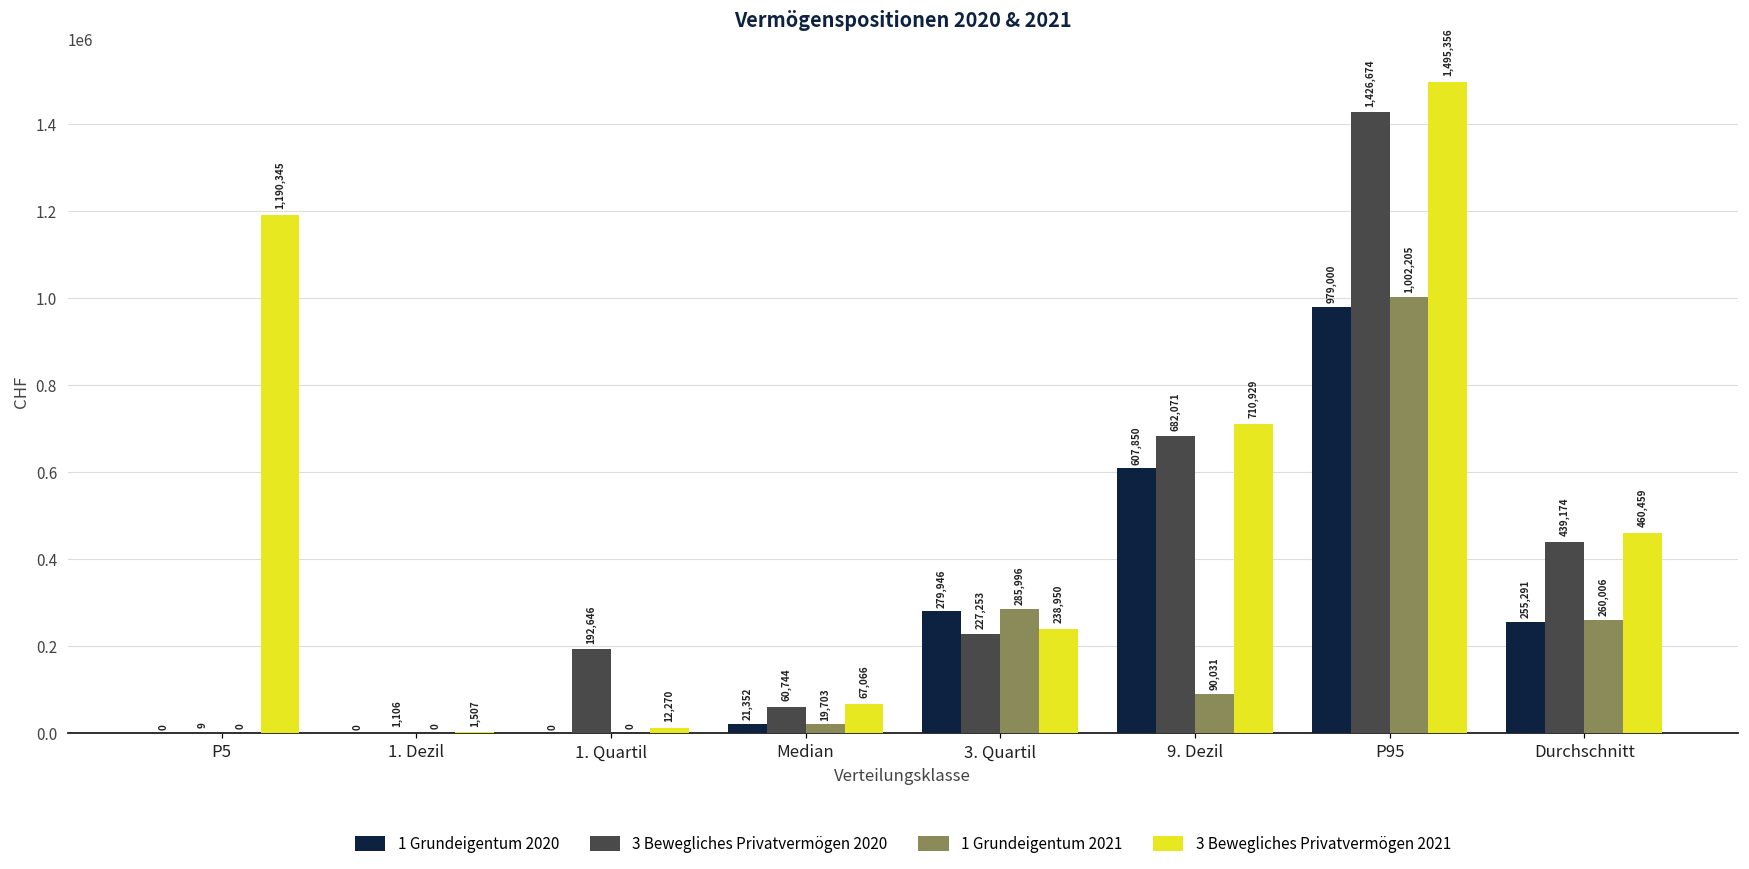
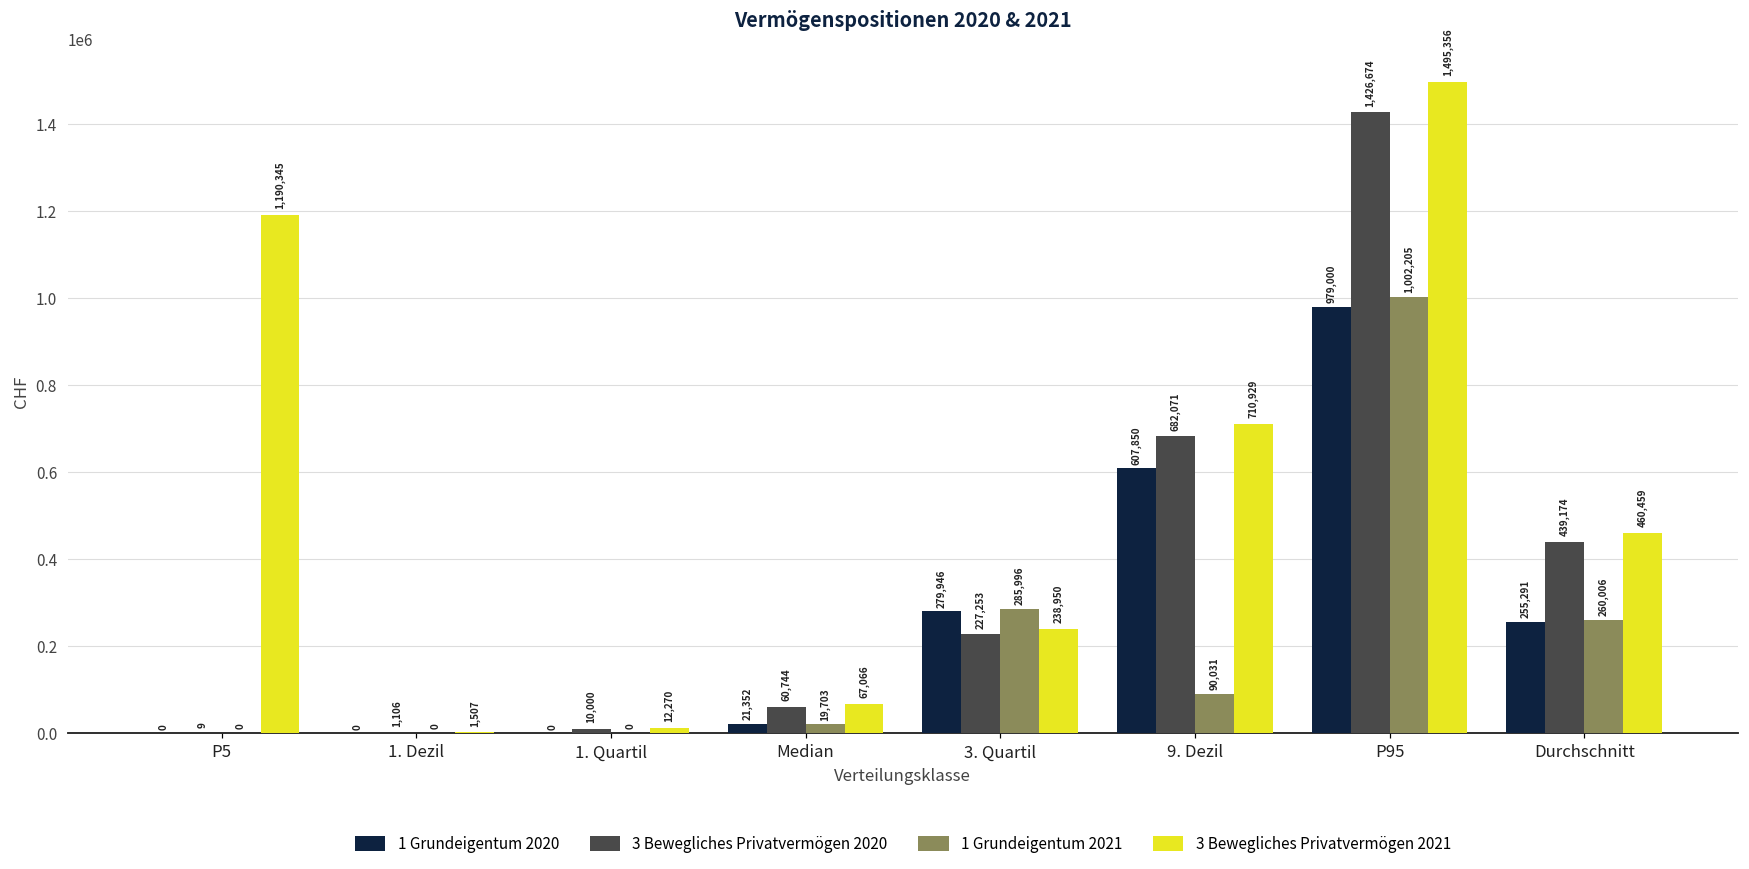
  {
    "1 Grundeigentum 2020": {
      "P5": "0",
      "1. Dezil": "0",
      "1. Quartil": "0",
      "Median": "21,352",
      "3. Quartil": "279,946",
      "9. Dezil": "607,850",
      "P95": "979,000",
      "Durchschnitt": "255,291"
    },
    "3 Bewegliches Privatvermögen 2020": {
      "P5": "9",
      "1. Dezil": "1,106",
-     "1. Quartil": "192,646",
+     "1. Quartil": "10,000",
      "Median": "60,744",
      "3. Quartil": "227,253",
      "9. Dezil": "682,071",
      "P95": "1,426,674",
      "Durchschnitt": "439,174"
    },
    "1 Grundeigentum 2021": {
      "P5": "0",
      "1. Dezil": "0",
      "1. Quartil": "0",
      "Median": "19,703",
      "3. Quartil": "285,996",
      "9. Dezil": "90,031",
      "P95": "1,002,205",
      "Durchschnitt": "260,006"
    },
    "3 Bewegliches Privatvermögen 2021": {
      "P5": "1,190,345",
      "1. Dezil": "1,507",
      "1. Quartil": "12,270",
      "Median": "67,066",
      "3. Quartil": "238,950",
      "9. Dezil": "710,929",
      "P95": "1,495,356",
      "Durchschnitt": "460,459"
    }
  }
